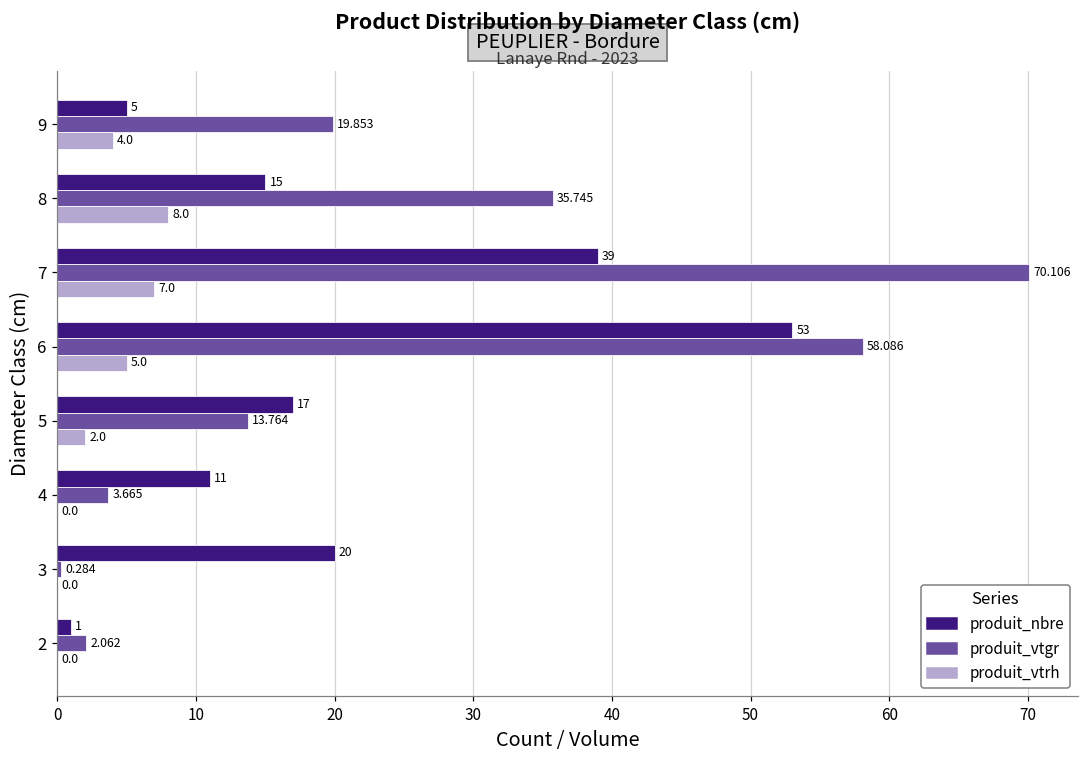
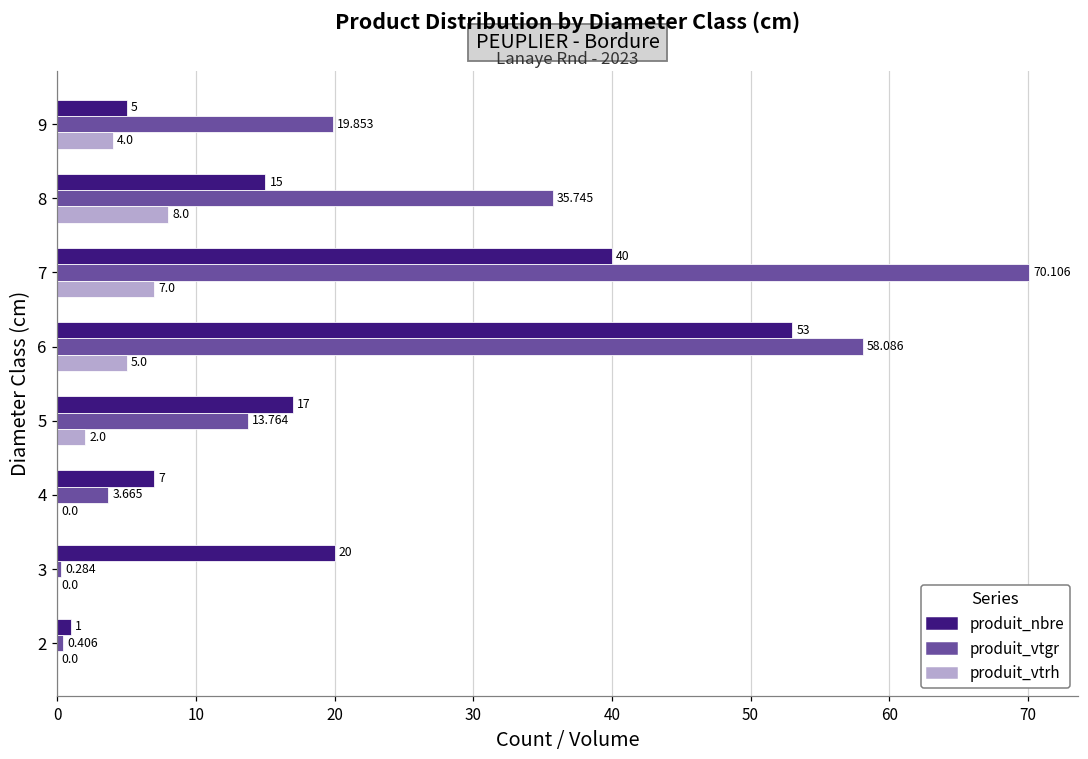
  {
    "produit_nbre": {
      "9": 5,
      "8": 15,
-     "7": 39,
+     "7": 40,
      "6": 53,
      "5": 17,
-     "4": 11,
+     "4": 7,
      "3": 20,
      "2": 1
    },
    "produit_vtgr": {
      "9": 19.853,
      "8": 35.745,
      "7": 70.106,
      "6": 58.086,
      "5": 13.764,
      "4": 3.665,
      "3": 0.284,
-     "2": 2.062
+     "2": 0.406
    },
    "produit_vtrh": {
      "9": 4.0,
      "8": 8.0,
      "7": 7.0,
      "6": 5.0,
      "5": 2.0,
      "4": 0.0,
      "3": 0.0,
      "2": 0.0
    }
  }
